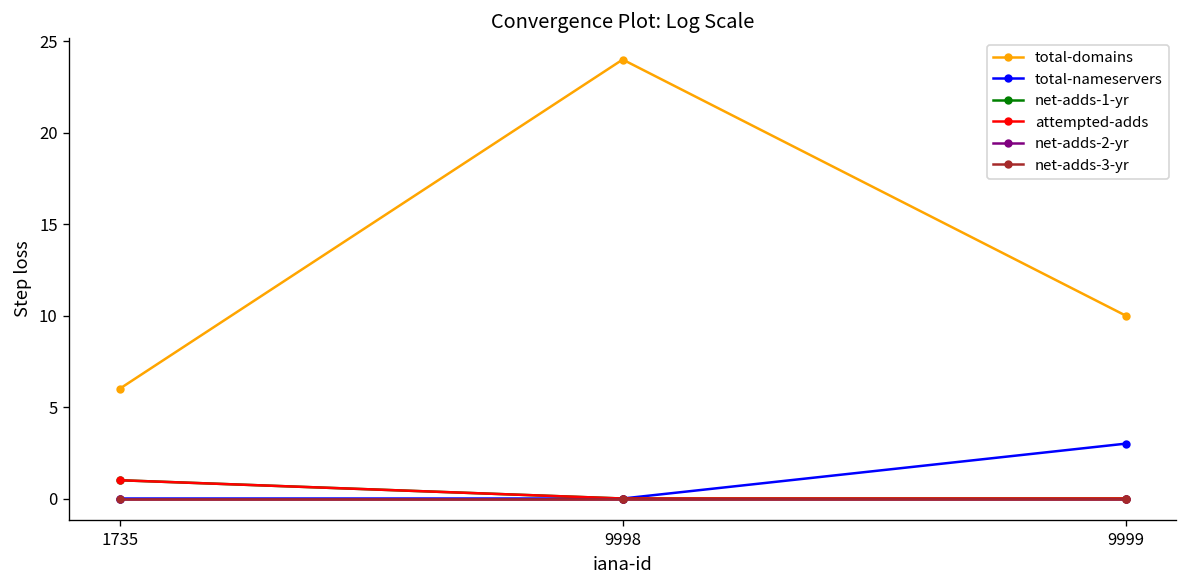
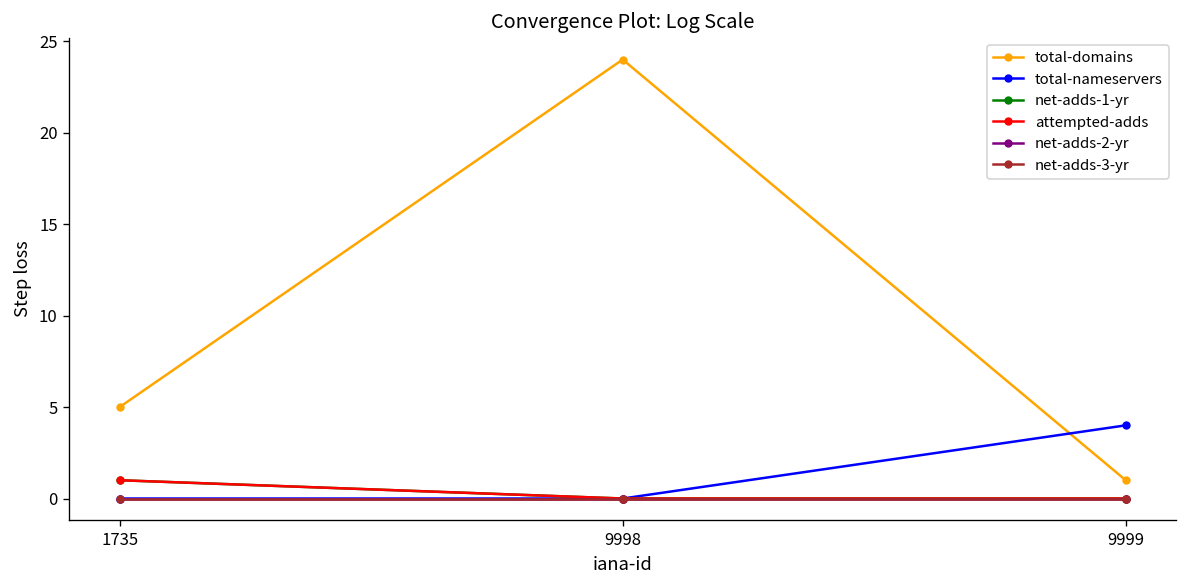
  {
    "total-domains": {
-     "1735": 6,
+     "1735": 5,
      "9998": 24,
-     "9999": 10
+     "9999": 1
    },
    "total-nameservers": {
-     "9999": 3
+     "9999": 4
    },
    "attempted-adds": {
      "1735": 1
    }
  }
